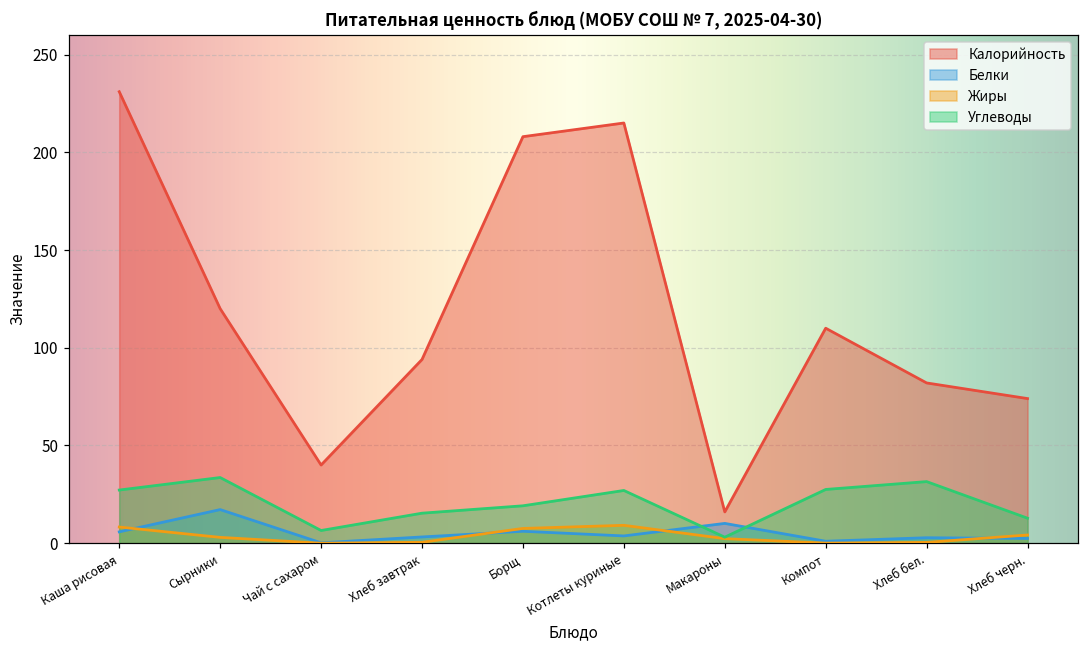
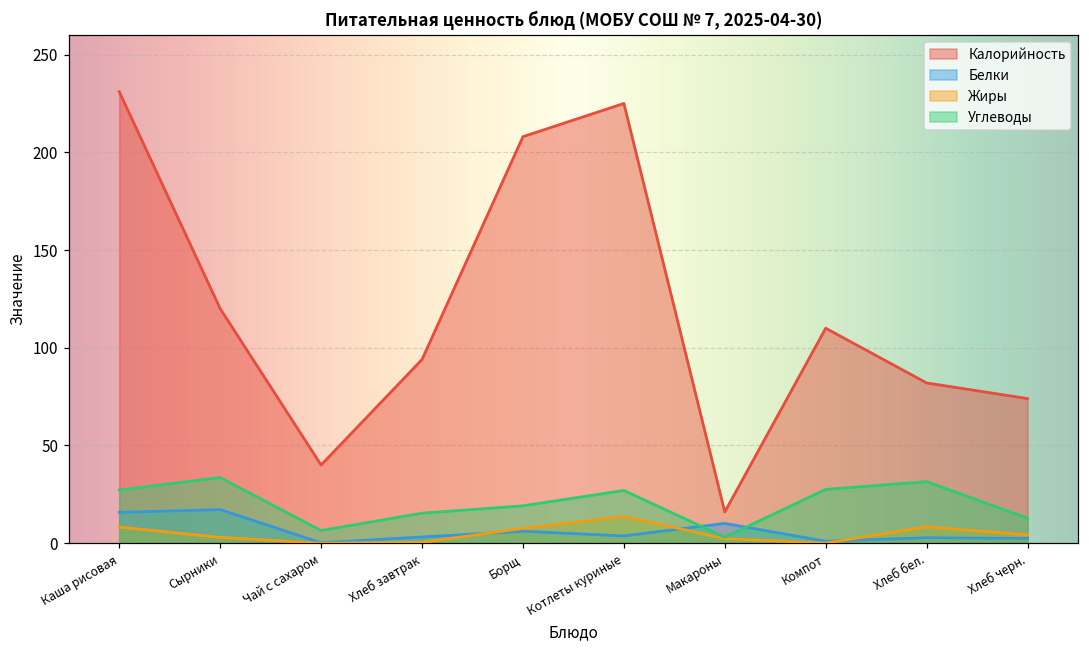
  {
    "Калорийность": {
      "Каша рисовая": 231,
      "Сырники": 120,
      "Чай с сахаром": 40,
      "Хлеб завтрак": 94,
      "Борщ": 208,
-     "Котлеты куриные": 215,
+     "Котлеты куриные": 225,
      "Макароны": 16,
      "Компот": 110,
      "Хлеб бел.": 82,
      "Хлеб черн.": 74
    },
    "Белки": {
-     "Каша рисовая": 6,
+     "Каша рисовая": 16,
      "Сырники": 17,
      "Хлеб завтрак": 3,
      "Борщ": 6,
      "Котлеты куриные": 4,
      "Макароны": 10,
      "Хлеб бел.": 3,
      "Хлеб черн.": 2
    },
    "Жиры": {
      "Каша рисовая": 8,
      "Сырники": 3,
      "Хлеб завтрак": 0,
      "Борщ": 8,
-     "Котлеты куриные": 9,
-     "Хлеб бел.": 0,
+     "Котлеты куриные": 14,
+     "Хлеб бел.": 8,
      "Хлеб черн.": 4
    },
    "Углеводы": {
      "Каша рисовая": 27,
      "Сырники": 34,
      "Чай с сахаром": 7,
      "Хлеб завтрак": 15,
      "Борщ": 19,
      "Котлеты куриные": 27,
      "Компот": 28,
      "Хлеб бел.": 32,
      "Хлеб черн.": 13
    }
  }
